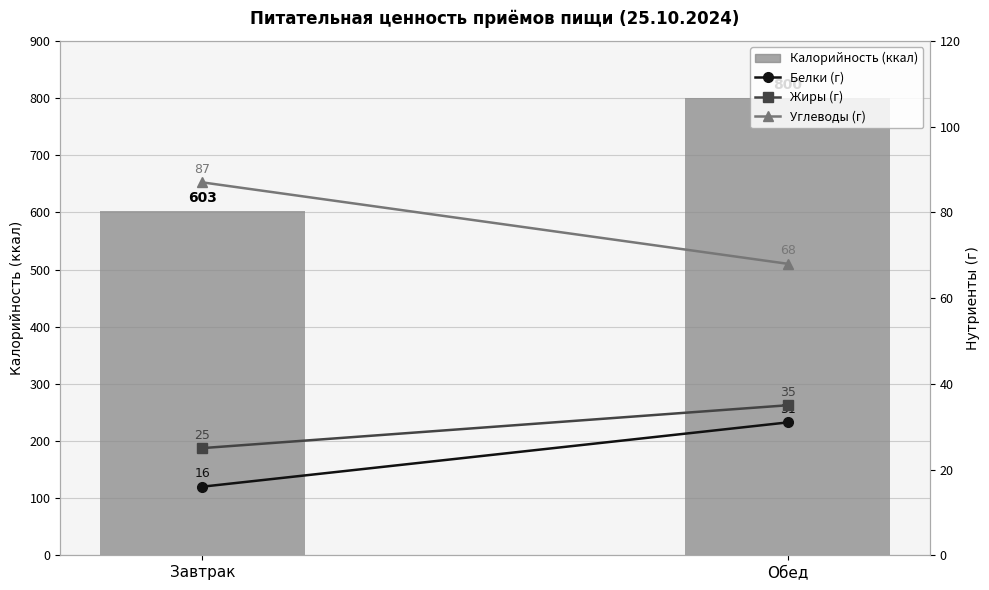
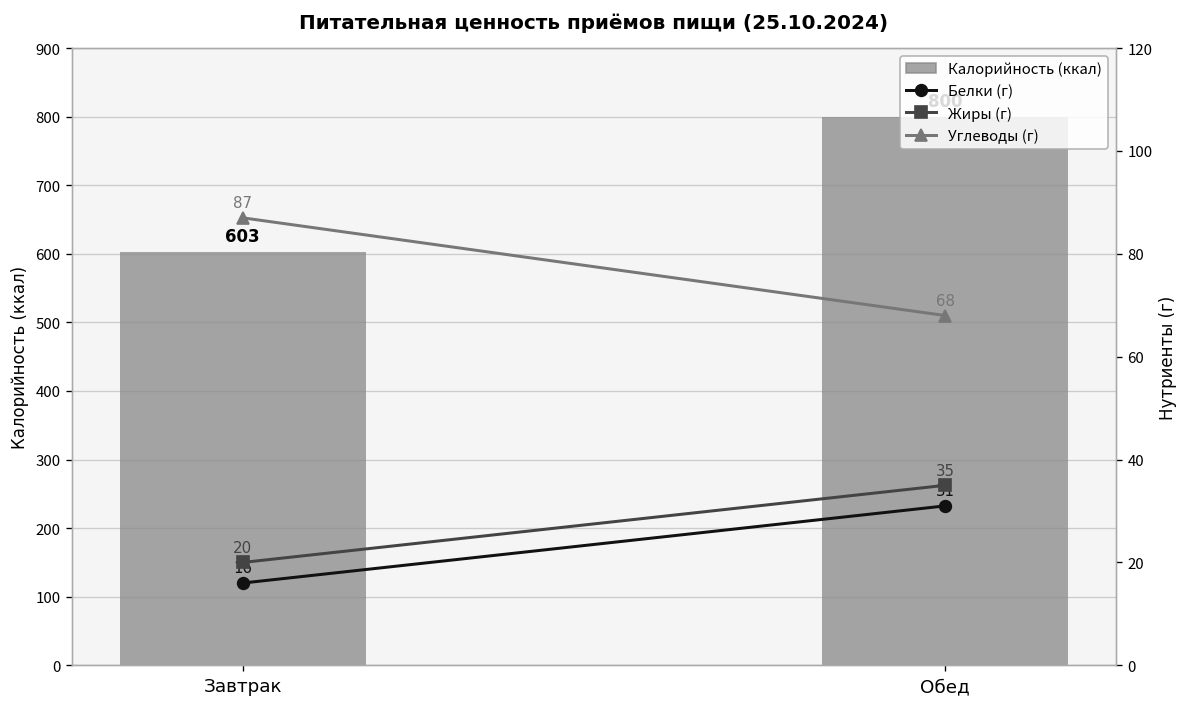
  {
    "Белки (г)": {
      "Завтрак": 16
    },
    "Жиры (г)": {
-     "Завтрак": 25,
+     "Завтрак": 20,
      "Обед": 35
    }
  }
